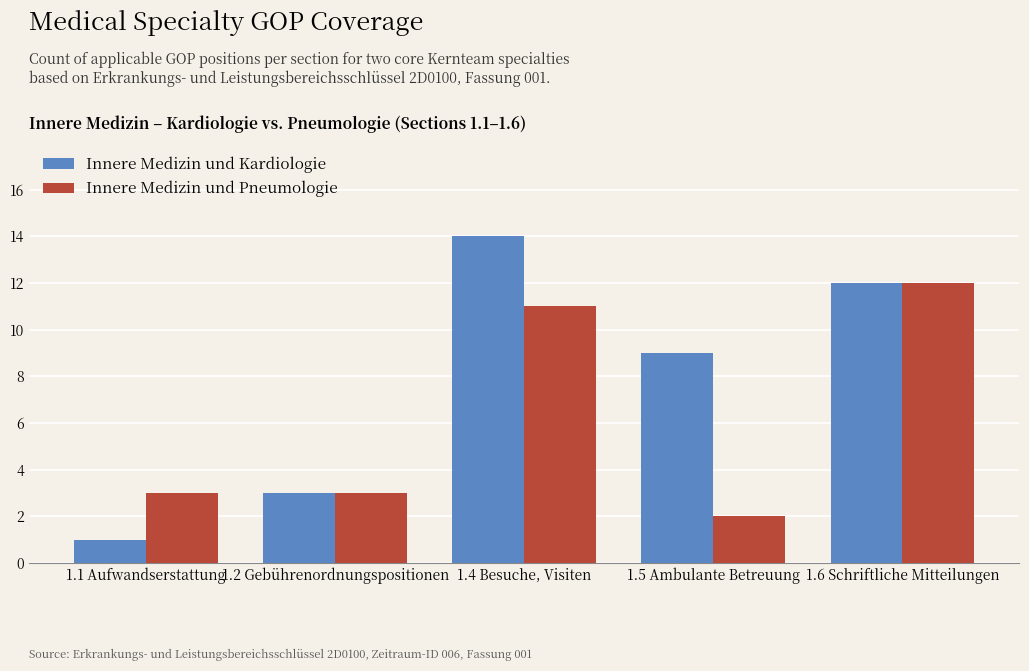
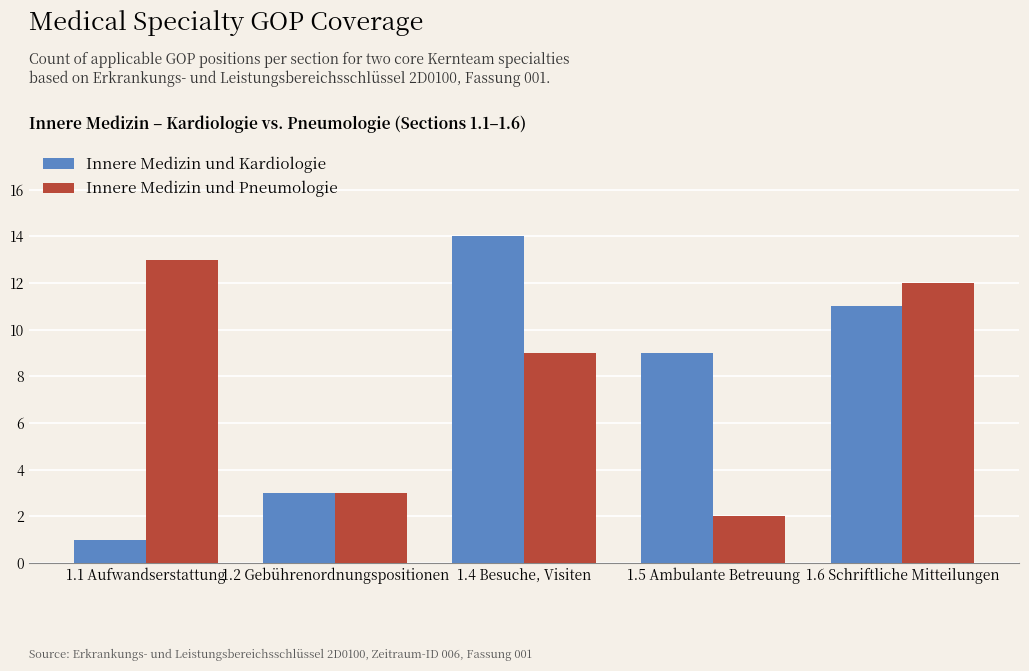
  {
    "Innere Medizin und Kardiologie": {
      "1.1 Aufwandserstattung": 1,
      "1.2 Gebührenordnungspositionen": 3,
      "1.4 Besuche, Visiten": 14,
      "1.5 Ambulante Betreuung": 9,
-     "1.6 Schriftliche Mitteilungen": 12
+     "1.6 Schriftliche Mitteilungen": 11
    },
    "Innere Medizin und Pneumologie": {
-     "1.1 Aufwandserstattung": 3,
+     "1.1 Aufwandserstattung": 13,
      "1.2 Gebührenordnungspositionen": 3,
-     "1.4 Besuche, Visiten": 11,
+     "1.4 Besuche, Visiten": 9,
      "1.5 Ambulante Betreuung": 2,
      "1.6 Schriftliche Mitteilungen": 12
    }
  }
